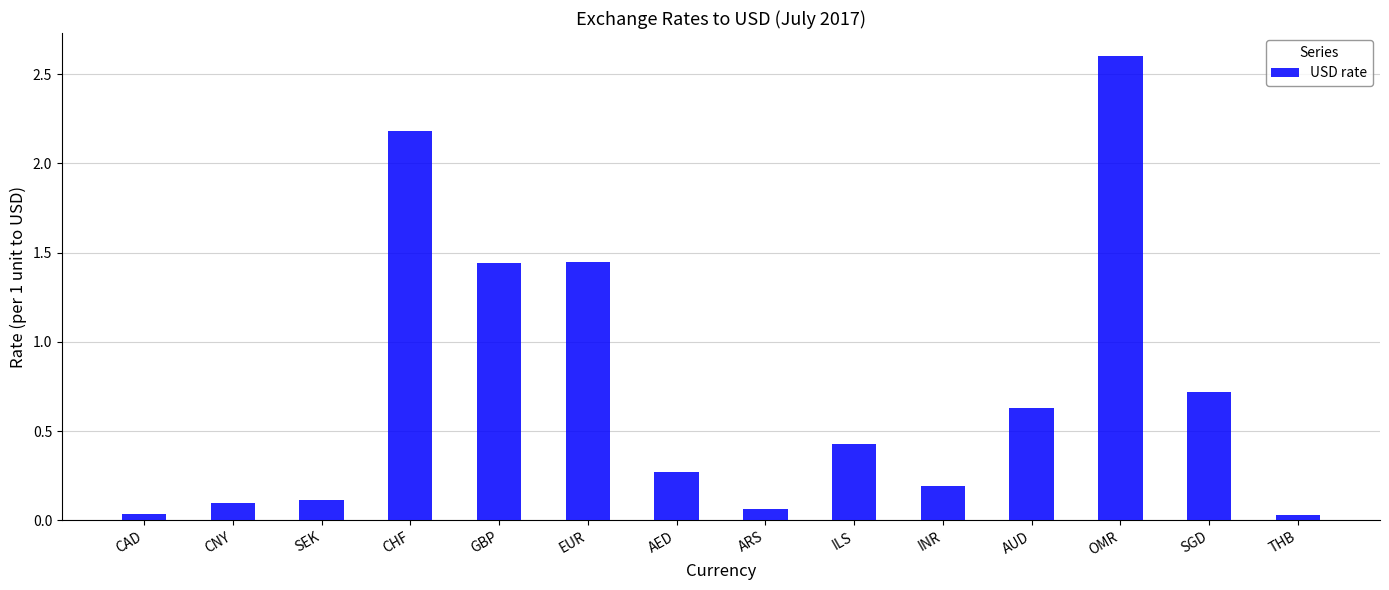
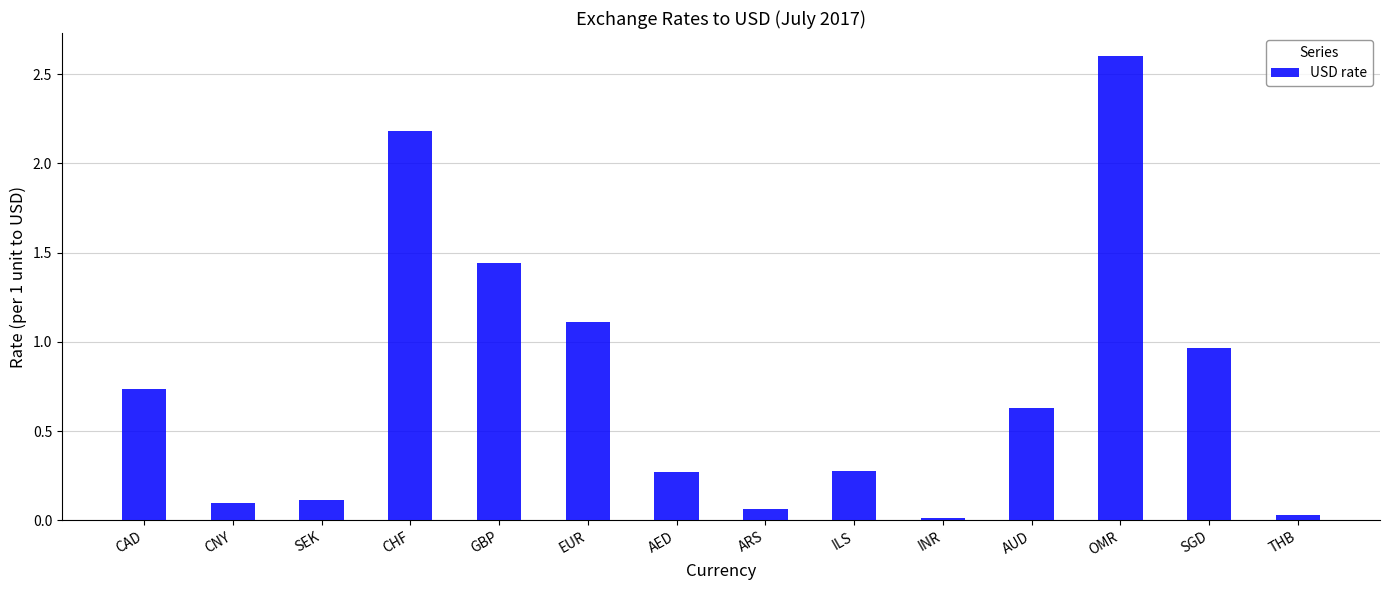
  {
-   "CAD": 0.04,
+   "CAD": 0.74,
    "CNY": 0.10,
    "SEK": 0.11,
    "CHF": 2.18,
    "GBP": 1.44,
-   "EUR": 1.45,
+   "EUR": 1.11,
    "AED": 0.27,
    "ARS": 0.06,
-   "ILS": 0.43,
-   "INR": 0.19,
+   "ILS": 0.28,
+   "INR": 0.02,
    "AUD": 0.63,
    "OMR": 2.60,
-   "SGD": 0.72,
+   "SGD": 0.97,
    "THB": 0.03
  }
